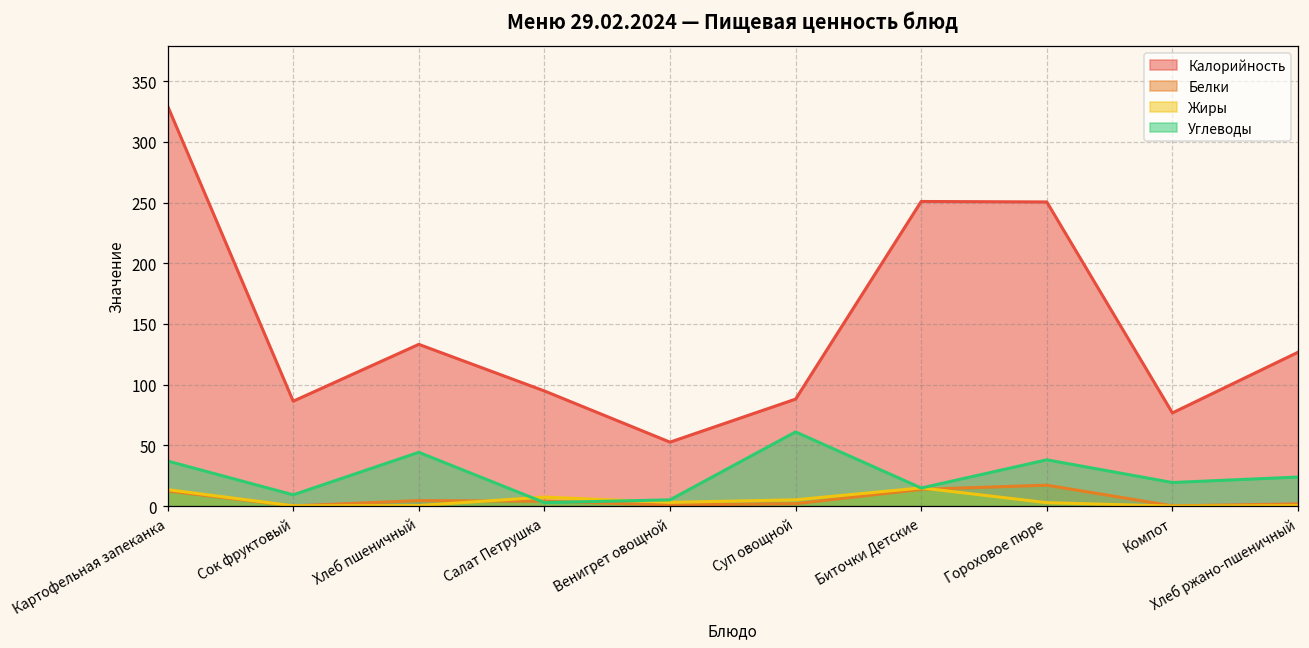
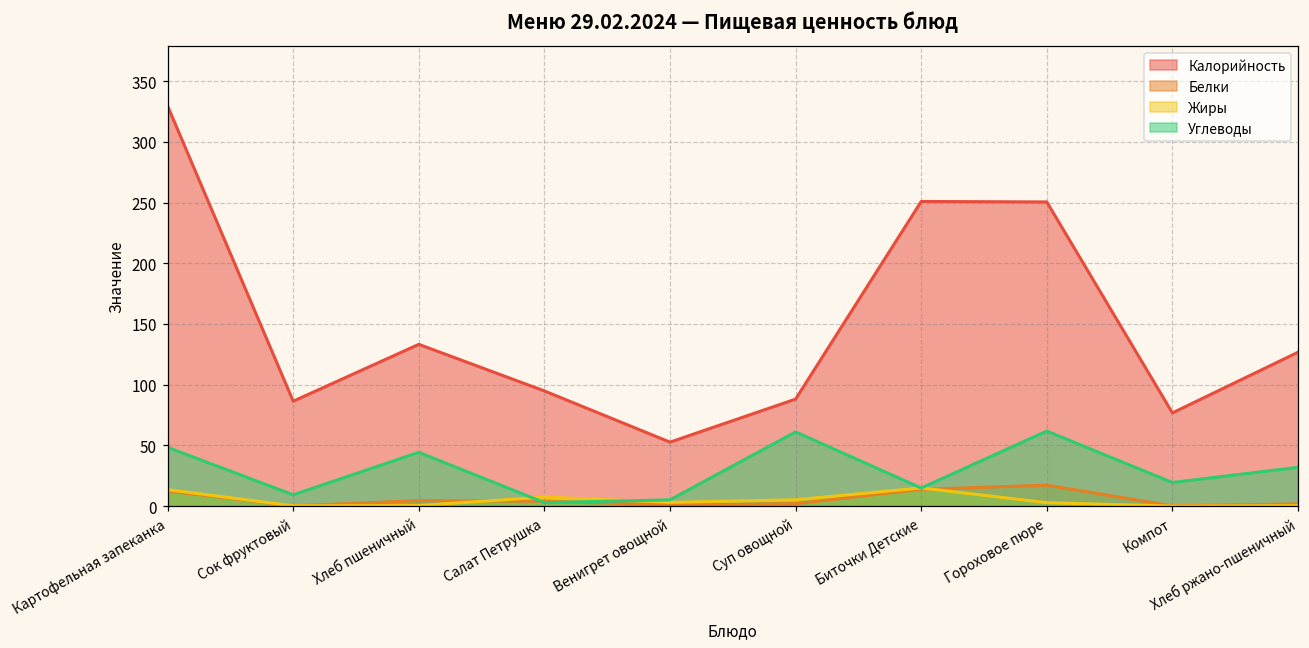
  {
    "Углеводы": {
-     "Картофельная запеканка": 37,
+     "Картофельная запеканка": 48,
      "Сок фруктовый": 9,
      "Хлеб пшеничный": 44,
      "Суп овощной": 61,
-     "Гороховое пюре": 38,
+     "Гороховое пюре": 62,
      "Компот": 19,
-     "Хлеб ржано-пшеничный": 24
+     "Хлеб ржано-пшеничный": 32
    }
  }
